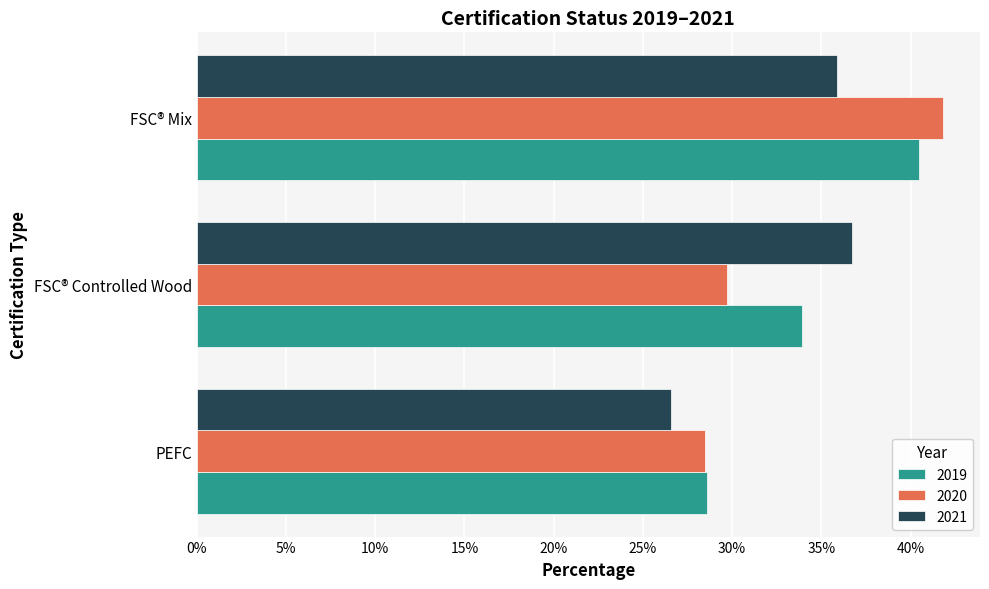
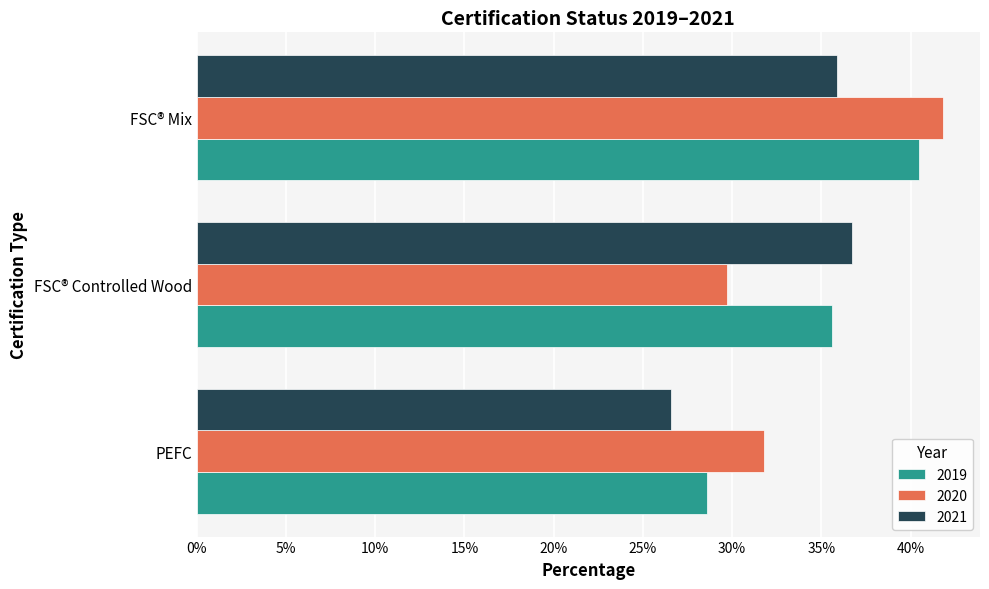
  {
    "2019": {
      "FSC® Mix": "40.5%",
-     "FSC® Controlled Wood": "33.9%",
+     "FSC® Controlled Wood": "35.6%",
      "PEFC": "28.6%"
    },
    "2020": {
      "FSC® Mix": "41.8%",
      "FSC® Controlled Wood": "29.7%",
-     "PEFC": "28.5%"
+     "PEFC": "31.8%"
    },
    "2021": {
      "FSC® Mix": "35.9%",
      "FSC® Controlled Wood": "36.7%",
      "PEFC": "26.6%"
    }
  }
